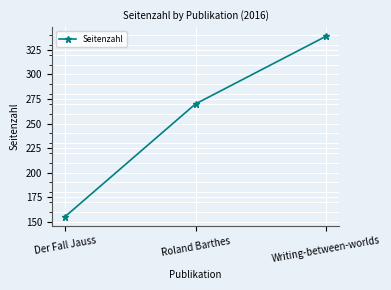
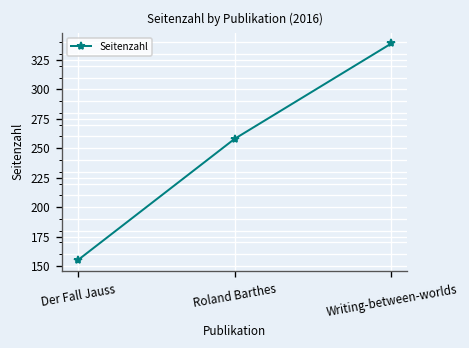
  {
    "Der Fall Jauss": 160,
-   "Roland Barthes": 270,
+   "Roland Barthes": 260,
    "Writing-between-worlds": 340
  }
